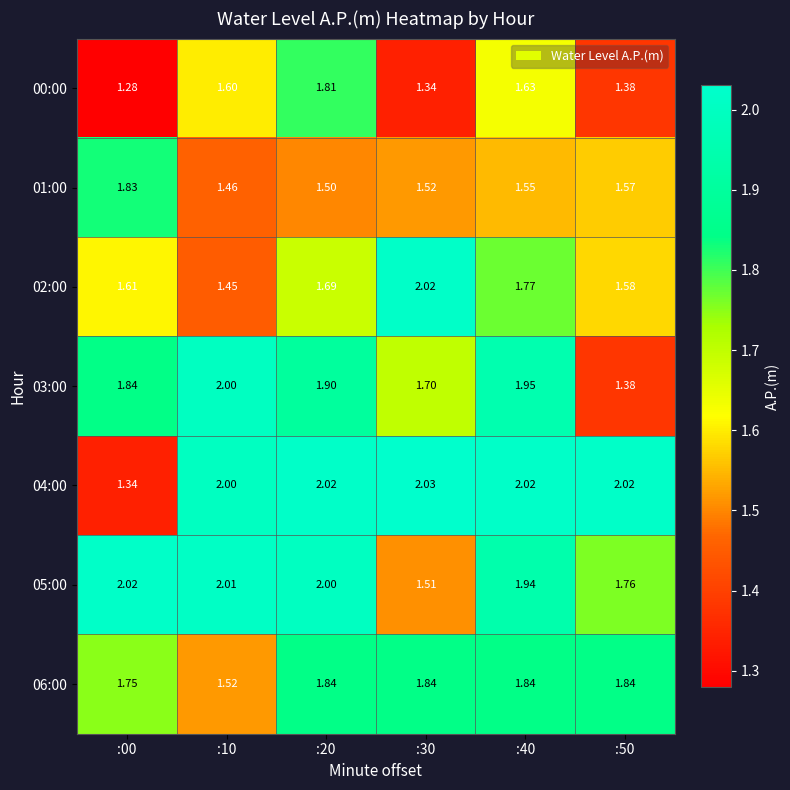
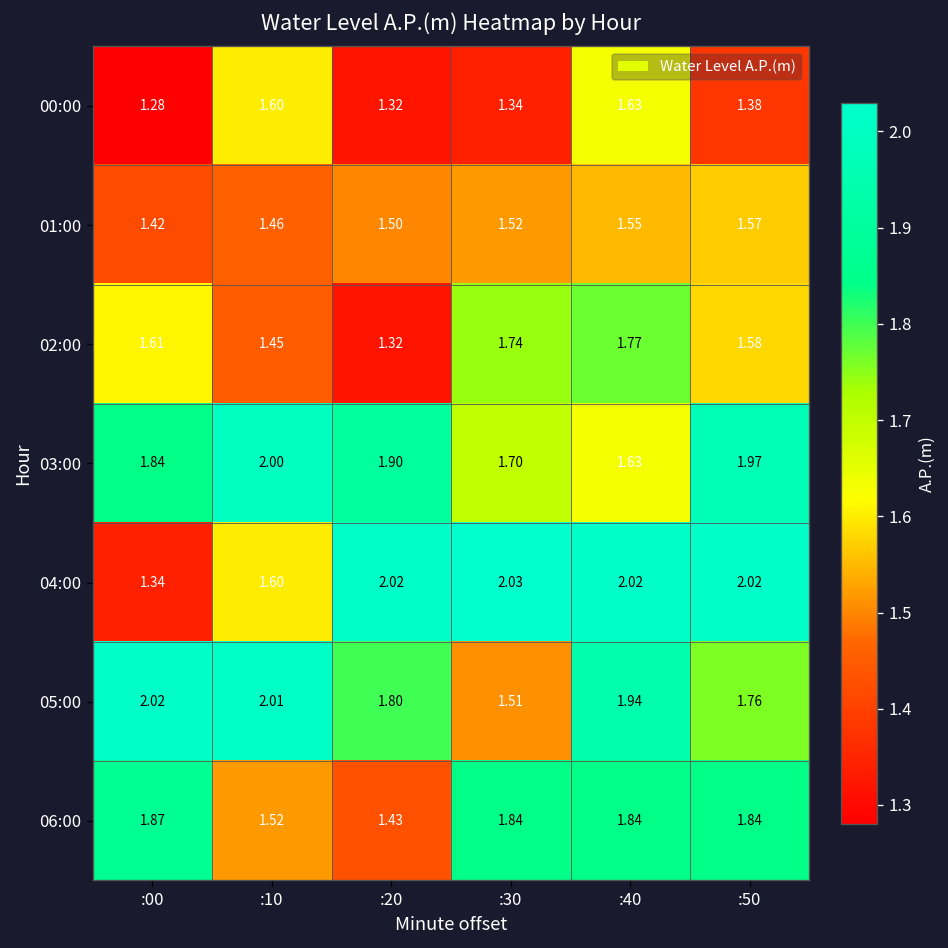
  {
    "00:00": {
      ":00": 1.28,
      ":10": 1.60,
-     ":20": 1.81,
+     ":20": 1.32,
      ":30": 1.34,
      ":40": 1.63,
      ":50": 1.38
    },
    "01:00": {
-     ":00": 1.83,
+     ":00": 1.42,
      ":10": 1.46,
      ":20": 1.50,
      ":30": 1.52,
      ":40": 1.55,
      ":50": 1.57
    },
    "02:00": {
      ":00": 1.61,
      ":10": 1.45,
-     ":20": 1.69,
-     ":30": 2.02,
+     ":20": 1.32,
+     ":30": 1.74,
      ":40": 1.77,
      ":50": 1.58
    },
    "03:00": {
      ":00": 1.84,
      ":10": 2.00,
      ":20": 1.90,
      ":30": 1.70,
-     ":40": 1.95,
-     ":50": 1.38
+     ":40": 1.63,
+     ":50": 1.97
    },
    "04:00": {
      ":00": 1.34,
-     ":10": 2.00,
+     ":10": 1.60,
      ":20": 2.02,
      ":30": 2.03,
      ":40": 2.02,
      ":50": 2.02
    },
    "05:00": {
      ":00": 2.02,
      ":10": 2.01,
-     ":20": 2.00,
+     ":20": 1.80,
      ":30": 1.51,
      ":40": 1.94,
      ":50": 1.76
    },
    "06:00": {
-     ":00": 1.75,
+     ":00": 1.87,
      ":10": 1.52,
-     ":20": 1.84,
+     ":20": 1.43,
      ":30": 1.84,
      ":40": 1.84,
      ":50": 1.84
    }
  }
